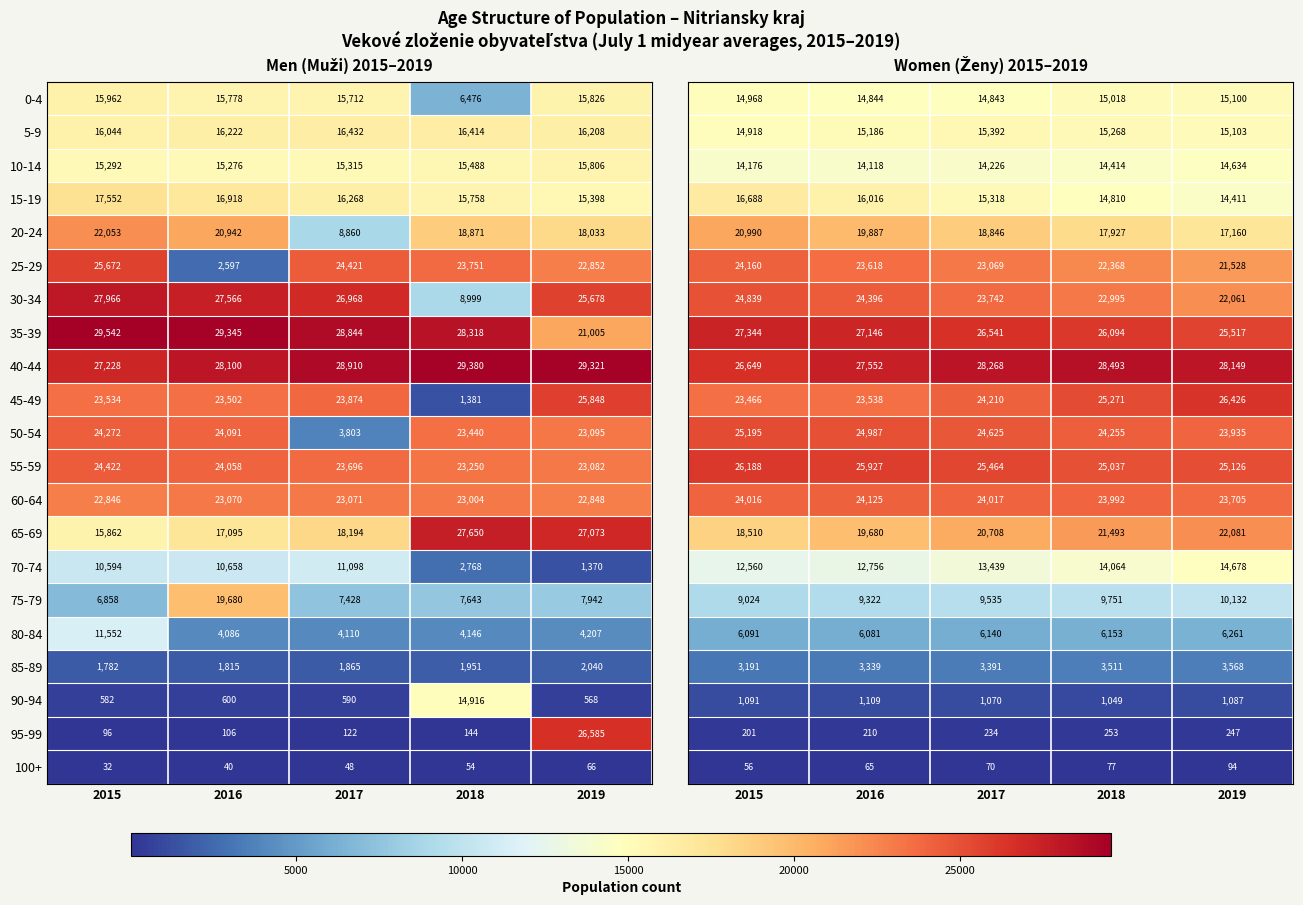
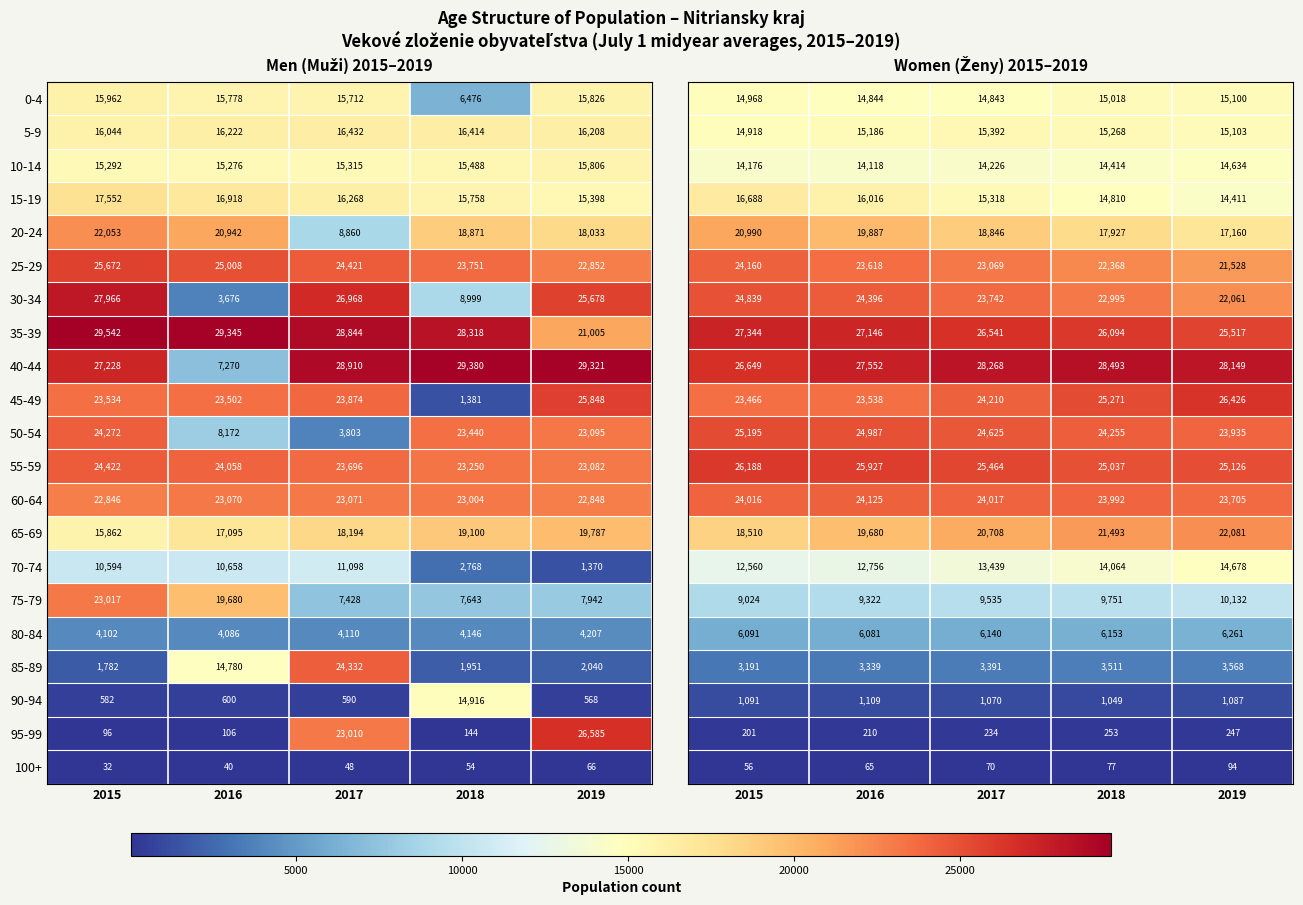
  {
    "Men (Muži) 2015–2019": {
      "0-4": {
        "2015": "15,962",
        "2016": "15,778",
        "2017": "15,712",
        "2018": "6,476",
        "2019": "15,826"
      },
      "5-9": {
        "2015": "16,044",
        "2016": "16,222",
        "2017": "16,432",
        "2018": "16,414",
        "2019": "16,208"
      },
      "10-14": {
        "2015": "15,292",
        "2016": "15,276",
        "2017": "15,315",
        "2018": "15,488",
        "2019": "15,806"
      },
      "15-19": {
        "2015": "17,552",
        "2016": "16,918",
        "2017": "16,268",
        "2018": "15,758",
        "2019": "15,398"
      },
      "20-24": {
        "2015": "22,053",
        "2016": "20,942",
        "2017": "8,860",
        "2018": "18,871",
        "2019": "18,033"
      },
      "25-29": {
        "2015": "25,672",
-       "2016": "2,597",
+       "2016": "25,008",
        "2017": "24,421",
        "2018": "23,751",
        "2019": "22,852"
      },
      "30-34": {
        "2015": "27,966",
-       "2016": "27,566",
+       "2016": "3,676",
        "2017": "26,968",
        "2018": "8,999",
        "2019": "25,678"
      },
      "35-39": {
        "2015": "29,542",
        "2016": "29,345",
        "2017": "28,844",
        "2018": "28,318",
        "2019": "21,005"
      },
      "40-44": {
        "2015": "27,228",
-       "2016": "28,100",
+       "2016": "7,270",
        "2017": "28,910",
        "2018": "29,380",
        "2019": "29,321"
      },
      "45-49": {
        "2015": "23,534",
        "2016": "23,502",
        "2017": "23,874",
        "2018": "1,381",
        "2019": "25,848"
      },
      "50-54": {
        "2015": "24,272",
-       "2016": "24,091",
+       "2016": "8,172",
        "2017": "3,803",
        "2018": "23,440",
        "2019": "23,095"
      },
      "55-59": {
        "2015": "24,422",
        "2016": "24,058",
        "2017": "23,696",
        "2018": "23,250",
        "2019": "23,082"
      },
      "60-64": {
        "2015": "22,846",
        "2016": "23,070",
        "2017": "23,071",
        "2018": "23,004",
        "2019": "22,848"
      },
      "65-69": {
        "2015": "15,862",
        "2016": "17,095",
        "2017": "18,194",
-       "2018": "27,650",
-       "2019": "27,073"
+       "2018": "19,100",
+       "2019": "19,787"
      },
      "70-74": {
        "2015": "10,594",
        "2016": "10,658",
        "2017": "11,098",
        "2018": "2,768",
        "2019": "1,370"
      },
      "75-79": {
-       "2015": "6,858",
+       "2015": "23,017",
        "2016": "19,680",
        "2017": "7,428",
        "2018": "7,643",
        "2019": "7,942"
      },
      "80-84": {
-       "2015": "11,552",
+       "2015": "4,102",
        "2016": "4,086",
        "2017": "4,110",
        "2018": "4,146",
        "2019": "4,207"
      },
      "85-89": {
        "2015": "1,782",
-       "2016": "1,815",
-       "2017": "1,865",
+       "2016": "14,780",
+       "2017": "24,332",
        "2018": "1,951",
        "2019": "2,040"
      },
      "90-94": {
        "2015": "582",
        "2016": "600",
        "2017": "590",
        "2018": "14,916",
        "2019": "568"
      },
      "95-99": {
        "2015": "96",
        "2016": "106",
-       "2017": "122",
+       "2017": "23,010",
        "2018": "144",
        "2019": "26,585"
      },
      "100+": {
        "2015": "32",
        "2016": "40",
        "2017": "48",
        "2018": "54",
        "2019": "66"
      }
    }
  }
